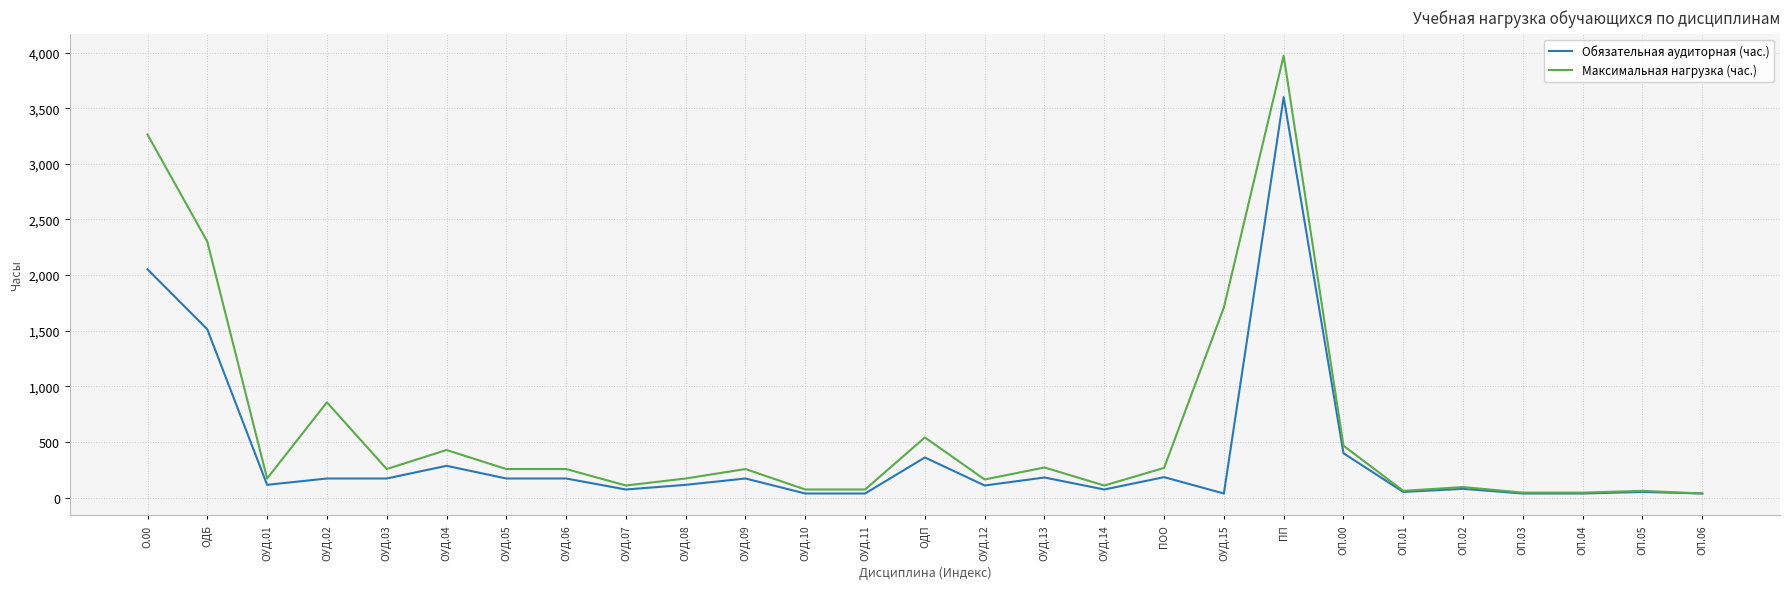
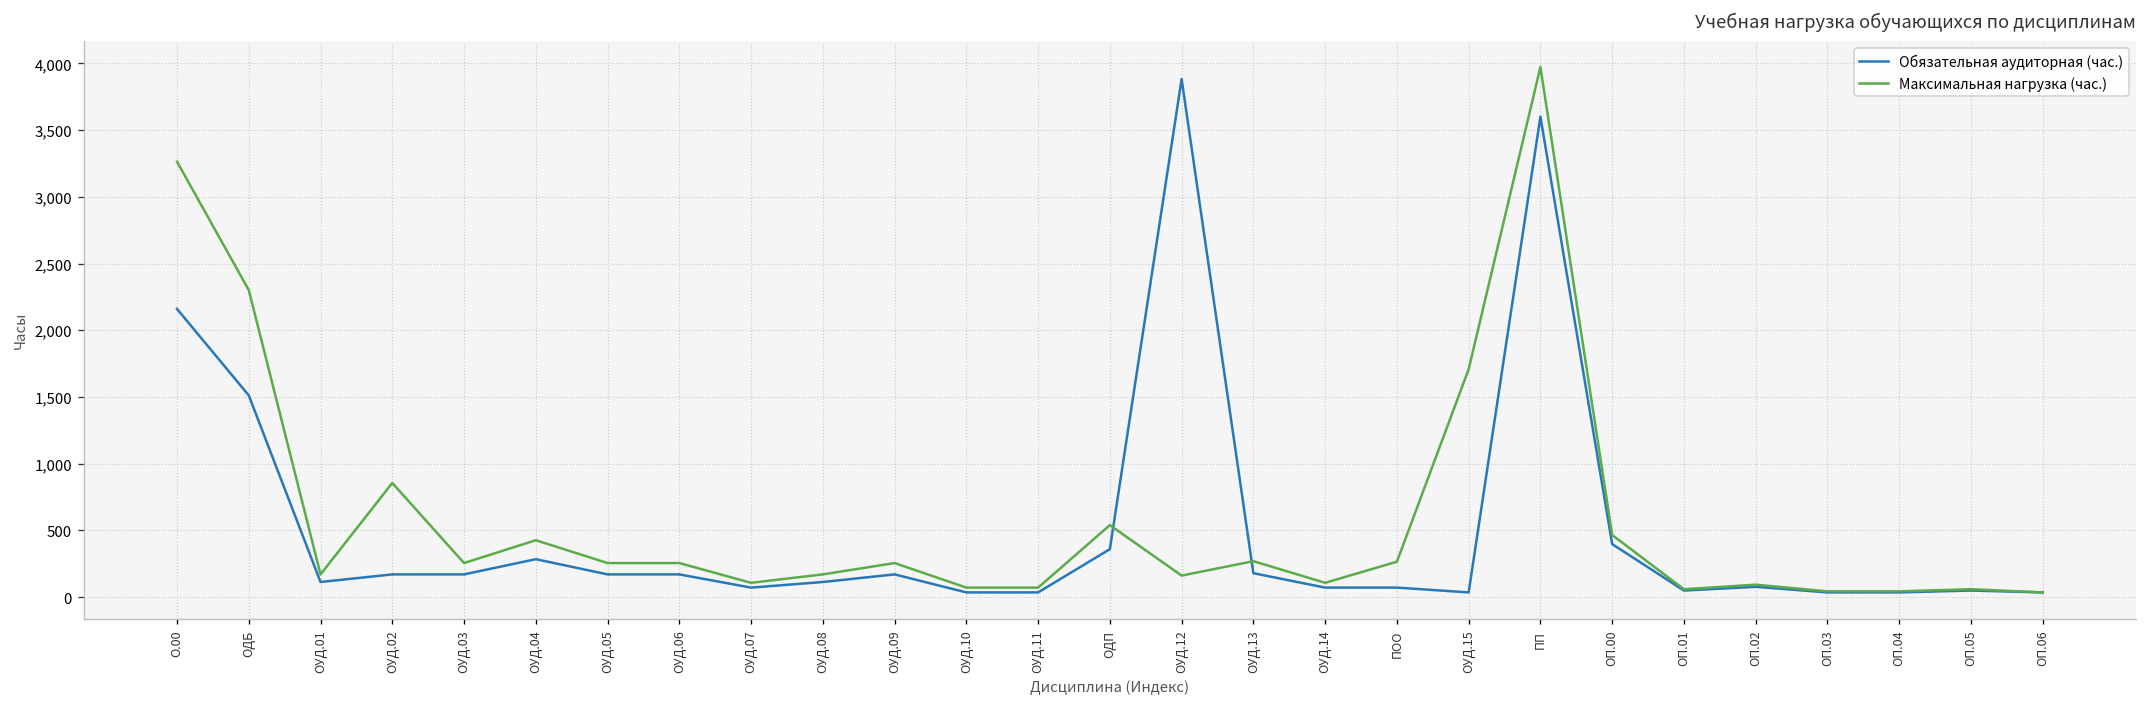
  {
    "Обязательная аудиторная (час.)": {
-     "О.00": "2,050",
+     "О.00": "2,160",
      "ОДБ": "1,510",
      "ОУД.01": "110",
      "ОУД.02": "170",
      "ОУД.03": "170",
      "ОУД.04": "290",
      "ОУД.05": "170",
      "ОУД.06": "170",
      "ОУД.07": "70",
      "ОУД.08": "110",
      "ОУД.09": "170",
      "ОУД.10": "40",
      "ОУД.11": "40",
      "ОДП": "360",
-     "ОУД.12": "110",
+     "ОУД.12": "3,880",
      "ОУД.13": "180",
      "ОУД.14": "70",
-     "ПОО": "180",
+     "ПОО": "70",
      "ОУД.15": "40",
      "ПП": "3,600",
      "ОП.00": "400"
    },
    "Максимальная нагрузка (час.)": {
      "О.00": "3,260",
      "ОДБ": "2,300",
      "ОУД.01": "170",
      "ОУД.02": "860",
      "ОУД.03": "260",
      "ОУД.04": "430",
      "ОУД.05": "260",
      "ОУД.06": "260",
      "ОУД.07": "110",
      "ОУД.08": "170",
      "ОУД.09": "260",
      "ОУД.10": "70",
      "ОУД.11": "70",
      "ОДП": "540",
      "ОУД.12": "160",
      "ОУД.13": "270",
      "ОУД.14": "110",
      "ПОО": "270",
      "ОУД.15": "1,710",
      "ПП": "3,970",
      "ОП.00": "470"
    }
  }
